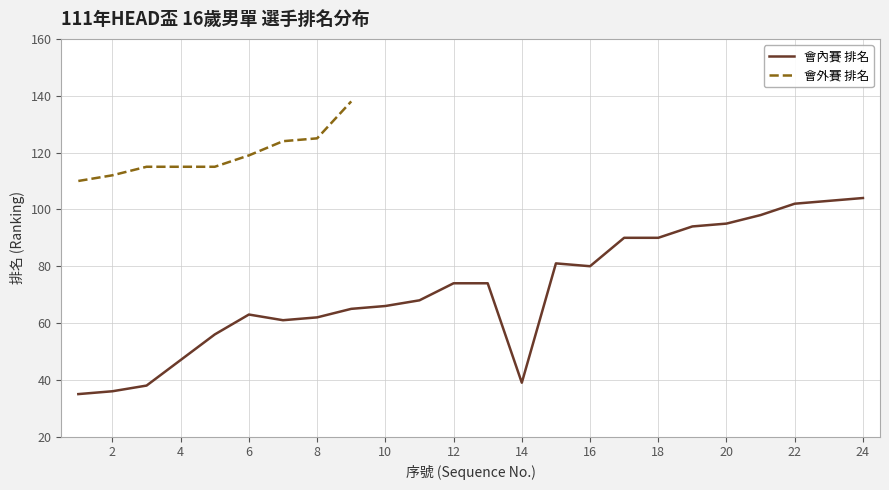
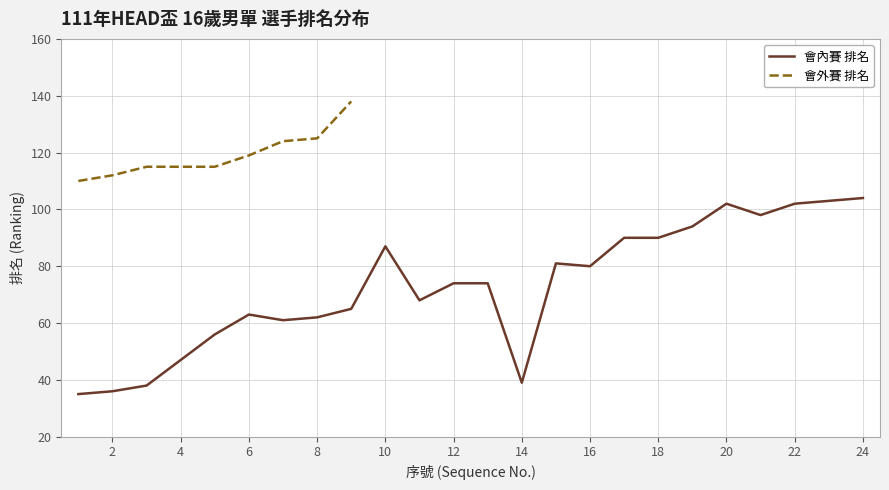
  {
    "會內賽 排名": {
      "2": 36,
      "4": 47,
      "6": 63,
      "8": 62,
-     "10": 66,
+     "10": 87,
      "12": 74,
      "14": 39,
      "16": 80,
      "18": 90,
-     "20": 95,
+     "20": 102,
      "22": 102,
      "24": 104
    },
    "會外賽 排名": {
      "2": 112,
      "4": 115,
      "6": 119,
      "8": 125
    }
  }
